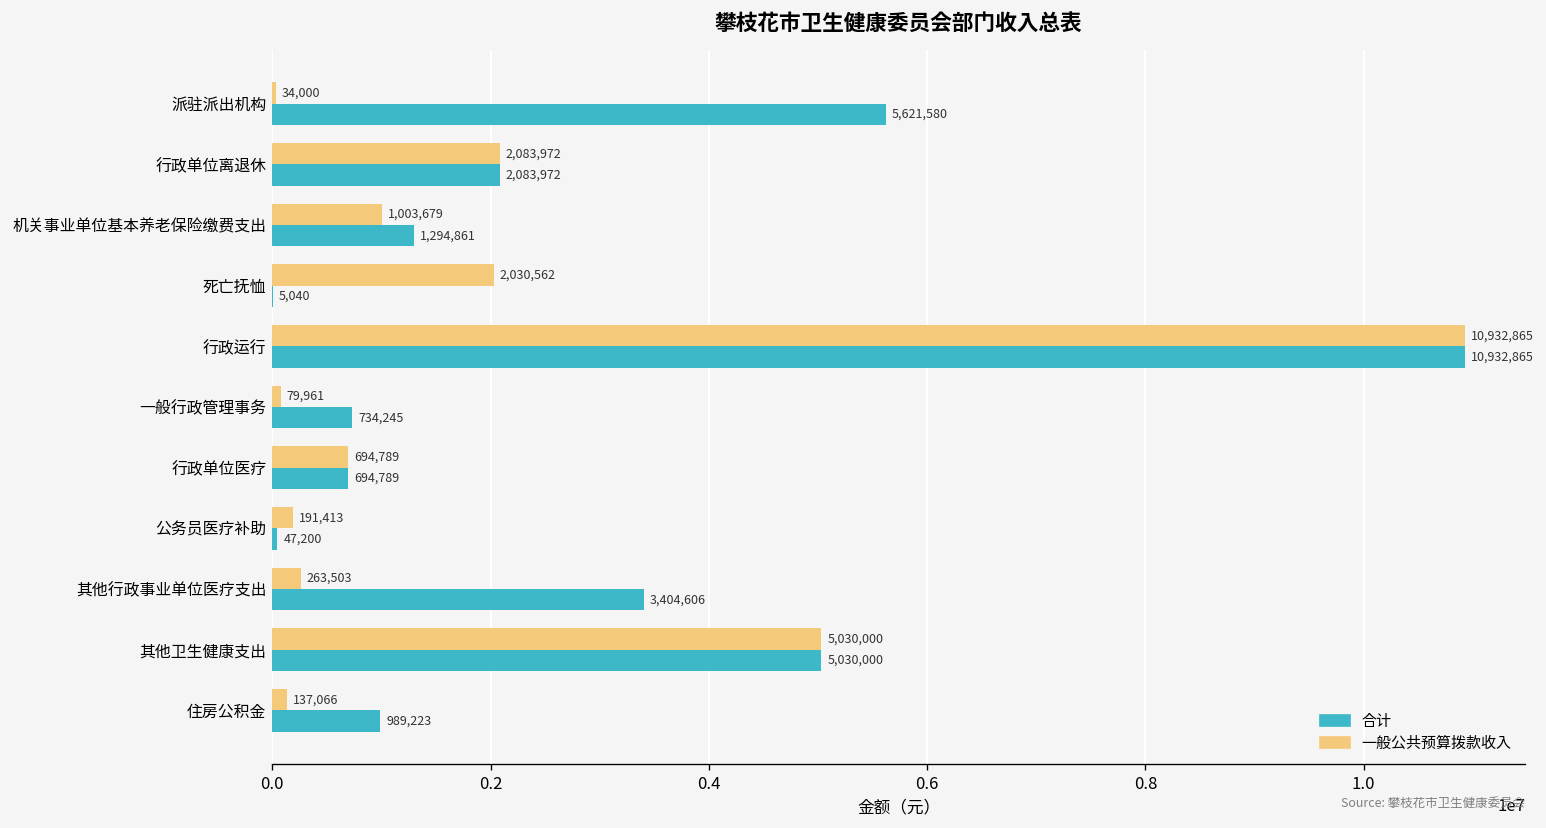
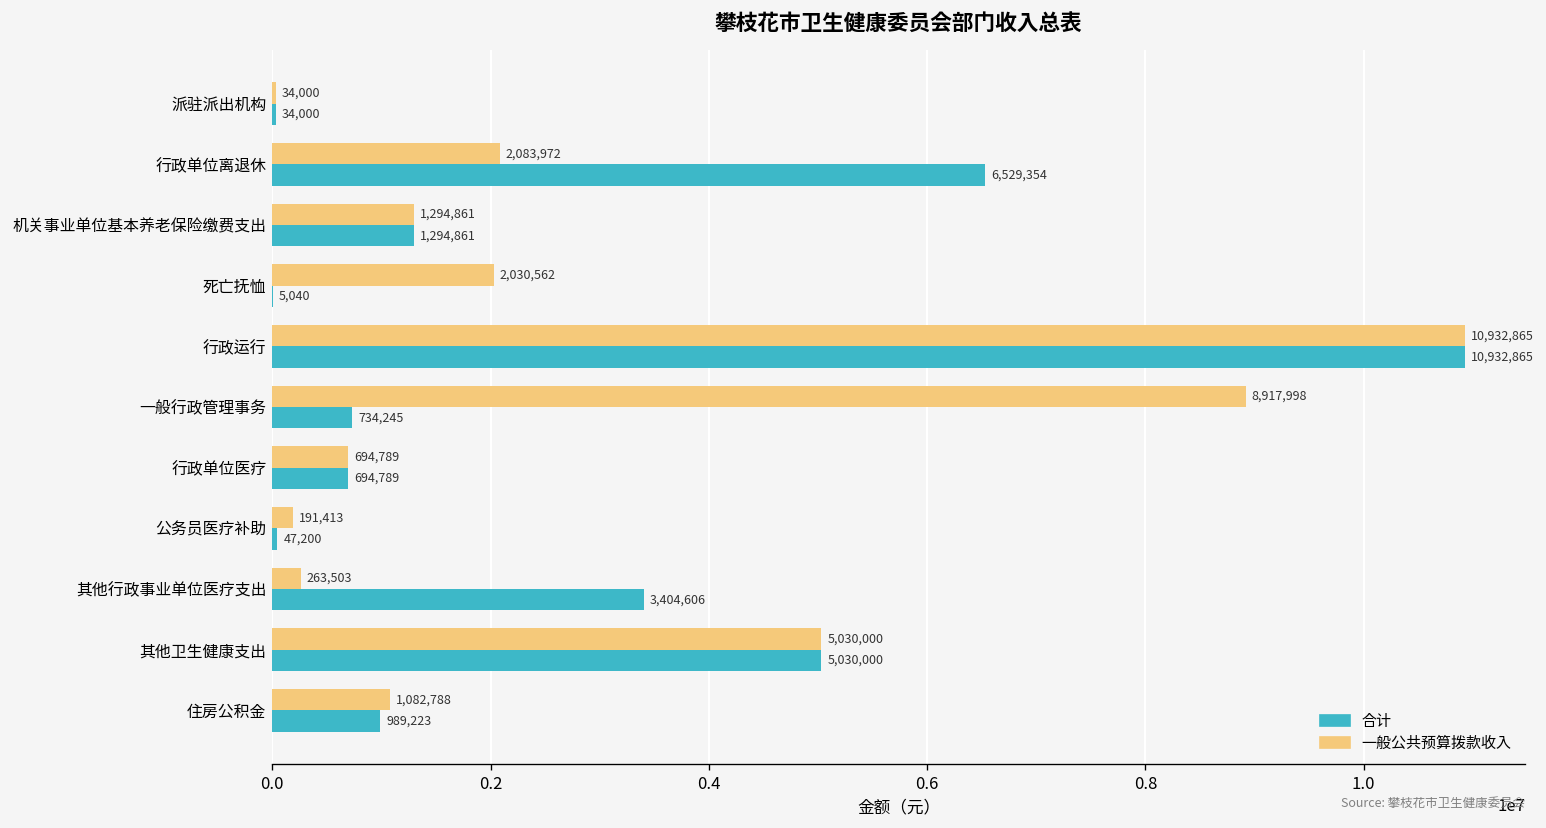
  {
    "合计": {
-     "派驻派出机构": "5,621,580",
-     "行政单位离退休": "2,083,972",
+     "派驻派出机构": "34,000",
+     "行政单位离退休": "6,529,354",
      "机关事业单位基本养老保险缴费支出": "1,294,861",
      "死亡抚恤": "5,040",
      "行政运行": "10,932,865",
      "一般行政管理事务": "734,245",
      "行政单位医疗": "694,789",
      "公务员医疗补助": "47,200",
      "其他行政事业单位医疗支出": "3,404,606",
      "其他卫生健康支出": "5,030,000",
      "住房公积金": "989,223"
    },
    "一般公共预算拨款收入": {
      "派驻派出机构": "34,000",
      "行政单位离退休": "2,083,972",
-     "机关事业单位基本养老保险缴费支出": "1,003,679",
+     "机关事业单位基本养老保险缴费支出": "1,294,861",
      "死亡抚恤": "2,030,562",
      "行政运行": "10,932,865",
-     "一般行政管理事务": "79,961",
+     "一般行政管理事务": "8,917,998",
      "行政单位医疗": "694,789",
      "公务员医疗补助": "191,413",
      "其他行政事业单位医疗支出": "263,503",
      "其他卫生健康支出": "5,030,000",
-     "住房公积金": "137,066"
+     "住房公积金": "1,082,788"
    }
  }
